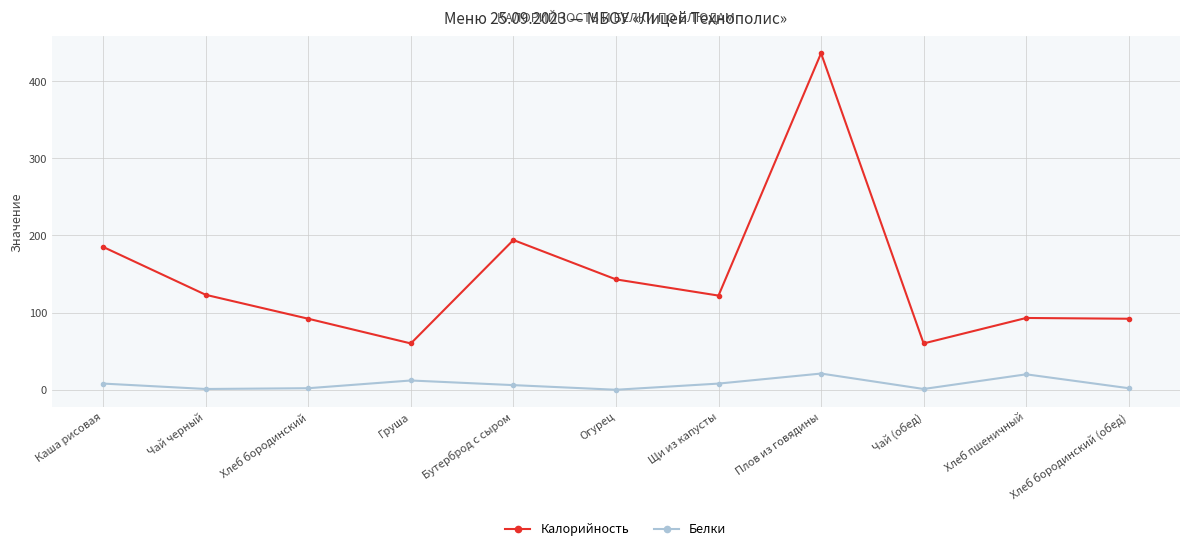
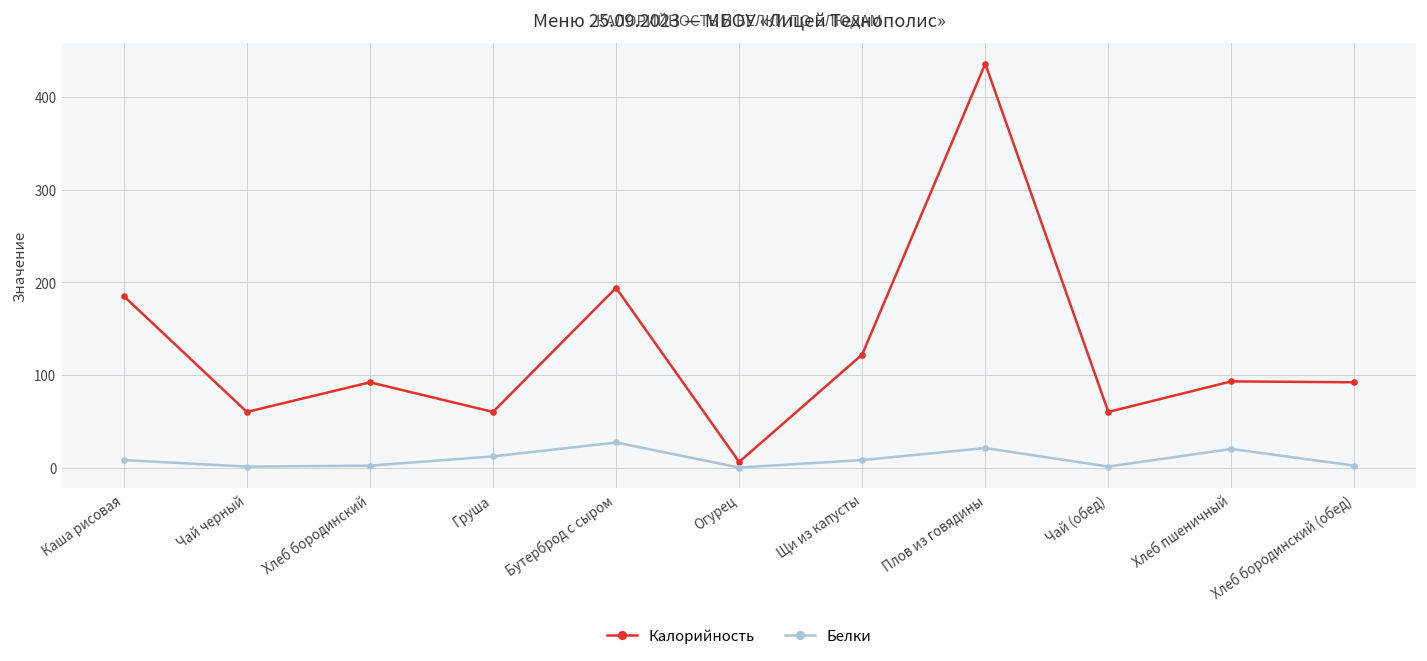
  {
    "Калорийность": {
      "Каша рисовая": 190,
-     "Чай черный": 120,
+     "Чай черный": 60,
      "Хлеб бородинский": 90,
      "Груша": 60,
      "Бутерброд с сыром": 190,
-     "Огурец": 140,
+     "Огурец": 10,
      "Щи из капусты": 120,
      "Плов из говядины": 440,
      "Чай (обед)": 60,
      "Хлеб пшеничный": 90,
      "Хлеб бородинский (обед)": 90
    },
    "Белки": {
      "Каша рисовая": 10,
      "Чай черный": 0,
      "Хлеб бородинский": 0,
      "Груша": 10,
-     "Бутерброд с сыром": 10,
+     "Бутерброд с сыром": 30,
      "Огурец": 0,
      "Щи из капусты": 10,
      "Плов из говядины": 20,
      "Чай (обед)": 0,
      "Хлеб пшеничный": 20,
      "Хлеб бородинский (обед)": 0
    }
  }
